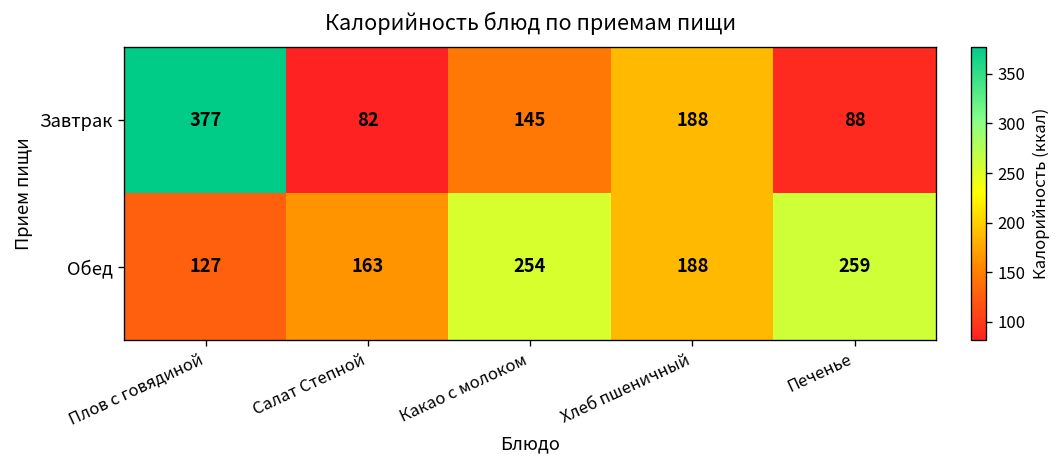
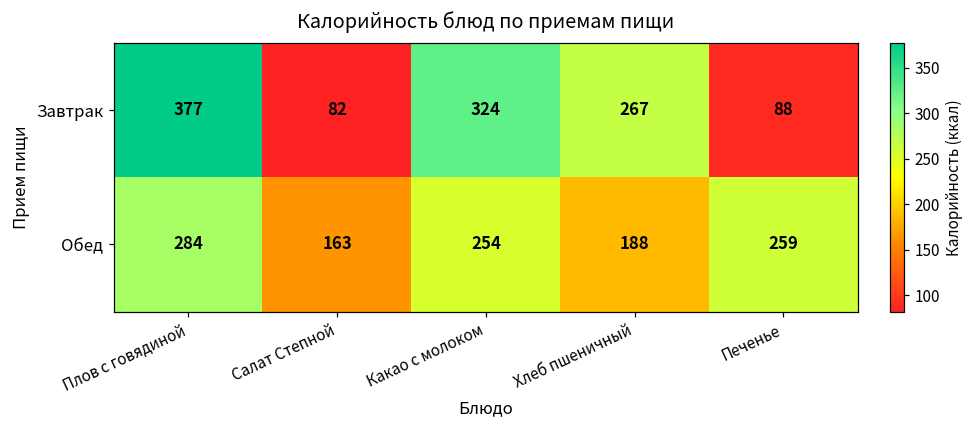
  {
    "Завтрак": {
      "Плов с говядиной": 377,
      "Салат Степной": 82,
-     "Какао с молоком": 145,
-     "Хлеб пшеничный": 188,
+     "Какао с молоком": 324,
+     "Хлеб пшеничный": 267,
      "Печенье": 88
    },
    "Обед": {
-     "Плов с говядиной": 127,
+     "Плов с говядиной": 284,
      "Салат Степной": 163,
      "Какао с молоком": 254,
      "Хлеб пшеничный": 188,
      "Печенье": 259
    }
  }
